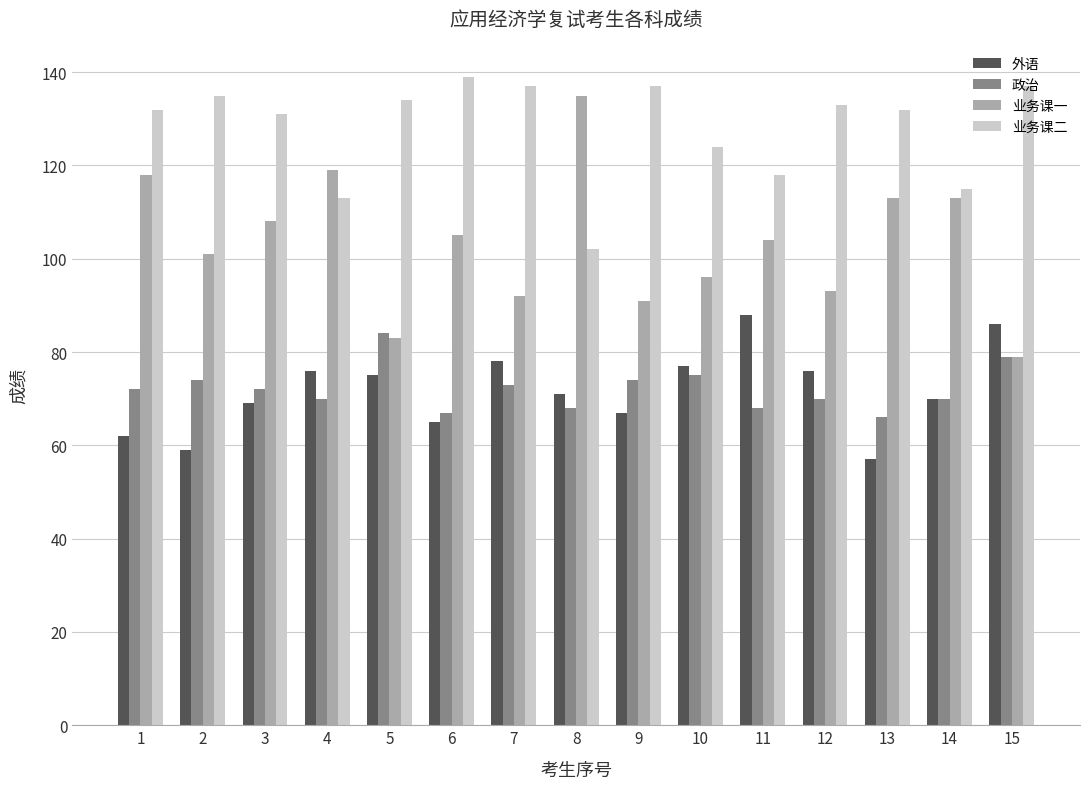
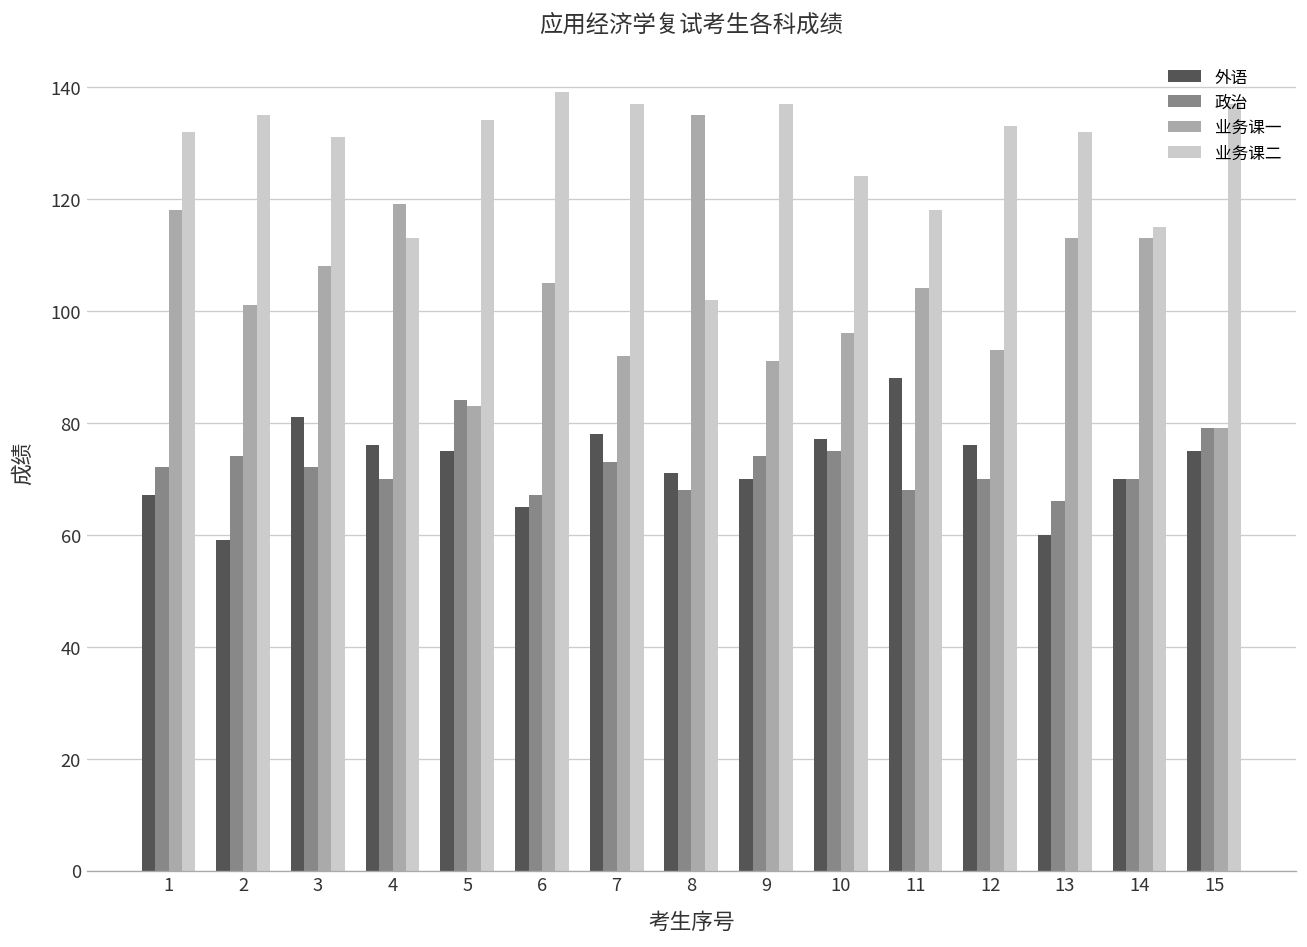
  {
    "外语": {
-     "1": 62,
+     "1": 67,
      "2": 59,
-     "3": 69,
+     "3": 81,
      "4": 76,
      "5": 75,
      "6": 65,
      "7": 78,
      "8": 71,
-     "9": 67,
+     "9": 70,
      "10": 77,
      "11": 88,
      "12": 76,
-     "13": 57,
+     "13": 60,
      "14": 70,
-     "15": 86
+     "15": 75
    }
  }
